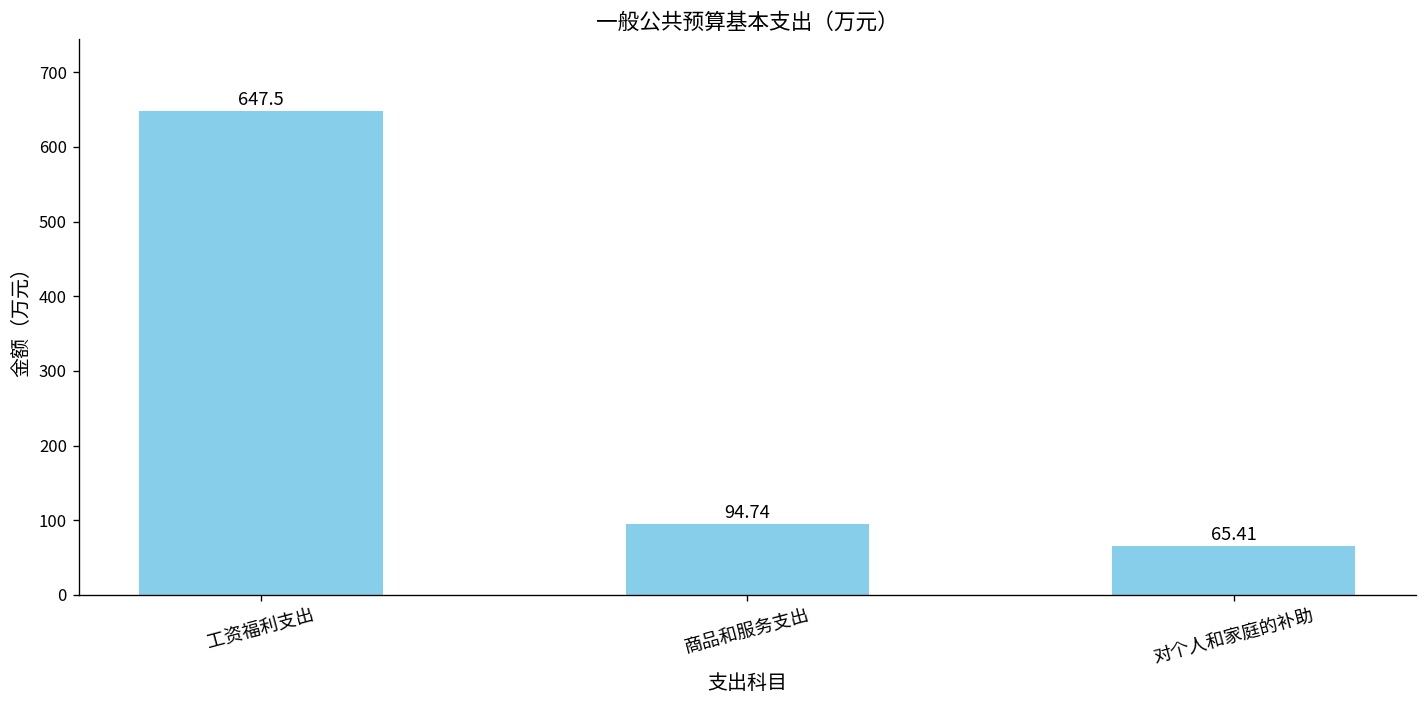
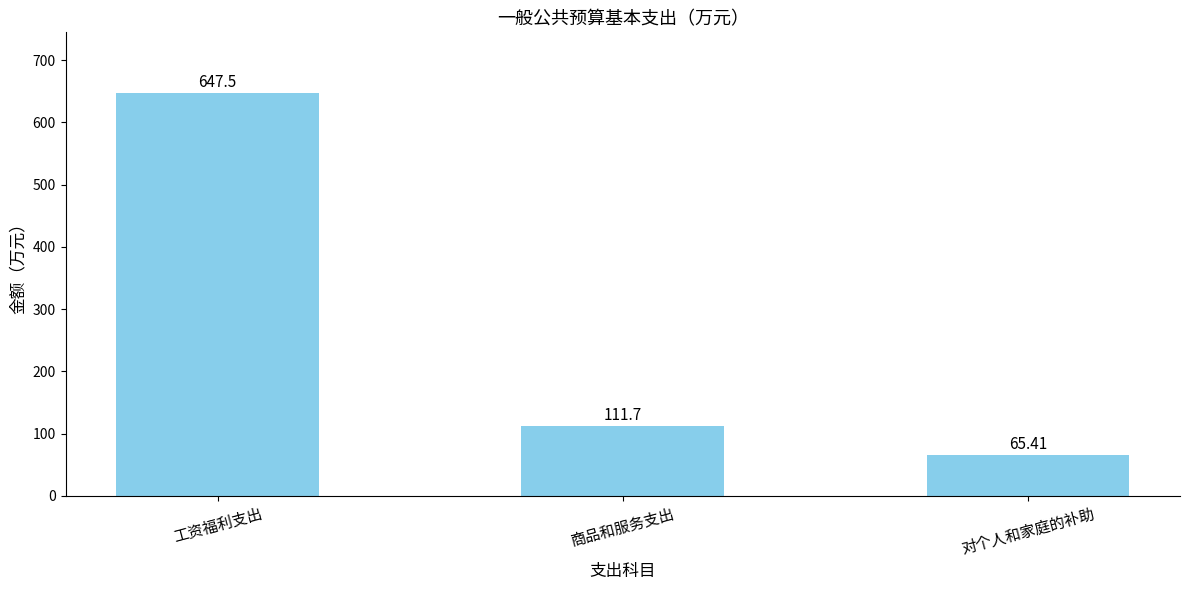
  {
    "工资福利支出": 647.5,
-   "商品和服务支出": 94.74,
+   "商品和服务支出": 111.7,
    "对个人和家庭的补助": 65.41
  }
